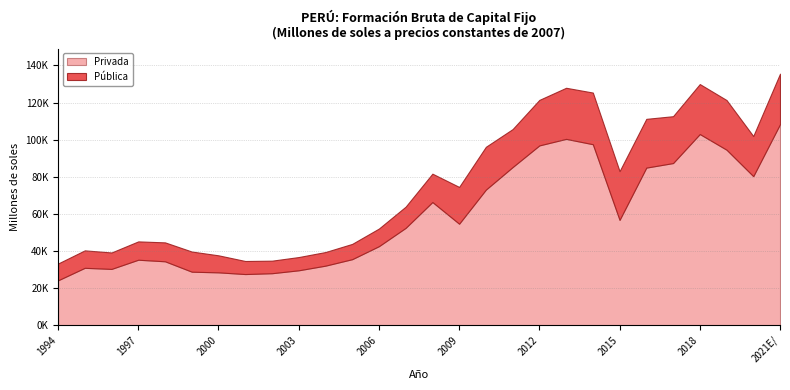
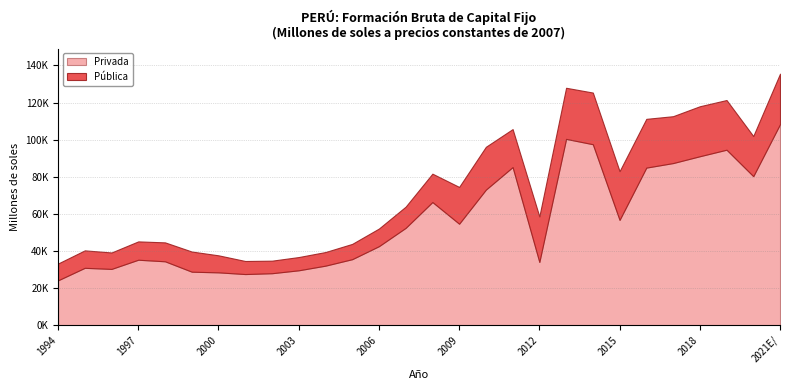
  {
    "Privada": {
      "1994": 24000,
      "1997": 35000,
      "2000": 28000,
      "2003": 30000,
      "2006": 43000,
      "2009": 55000,
-     "2012": 97000,
+     "2012": 34000,
      "2015": 57000,
-     "2018": 103000,
+     "2018": 91000,
      "2021E/": 108000
    },
    "Pública": {
      "1994": 9000,
      "1997": 10000,
      "2000": 9000,
      "2003": 7000,
      "2006": 9000,
      "2009": 20000,
      "2012": 25000,
      "2015": 26000,
      "2018": 27000,
      "2021E/": 27000
    }
  }
